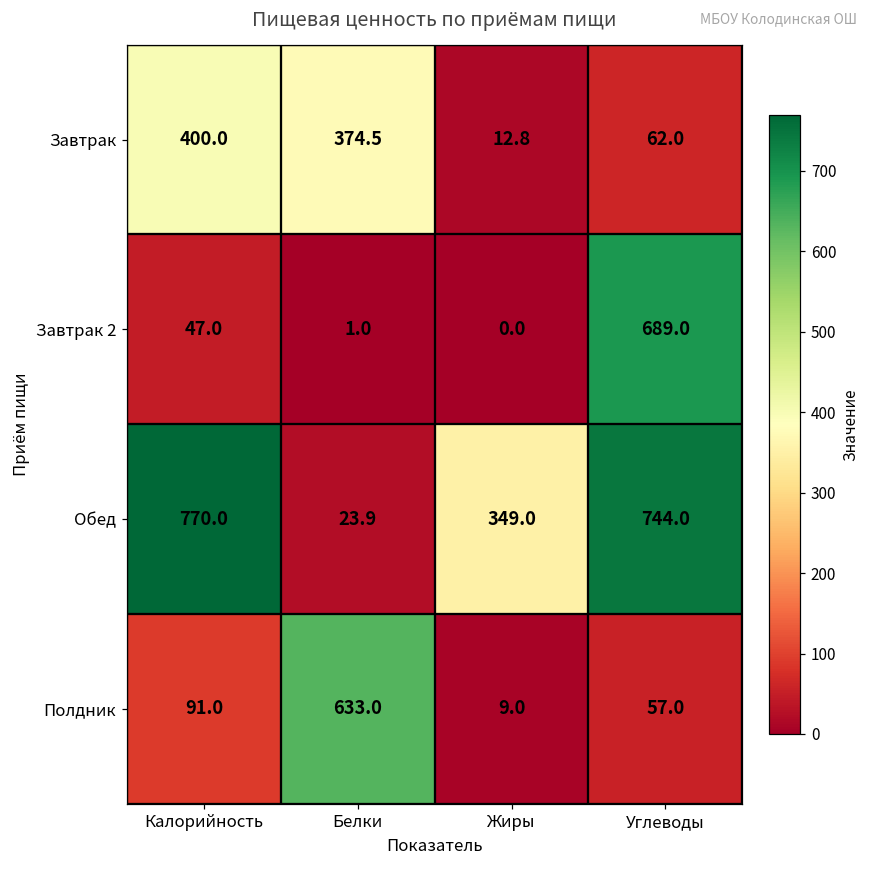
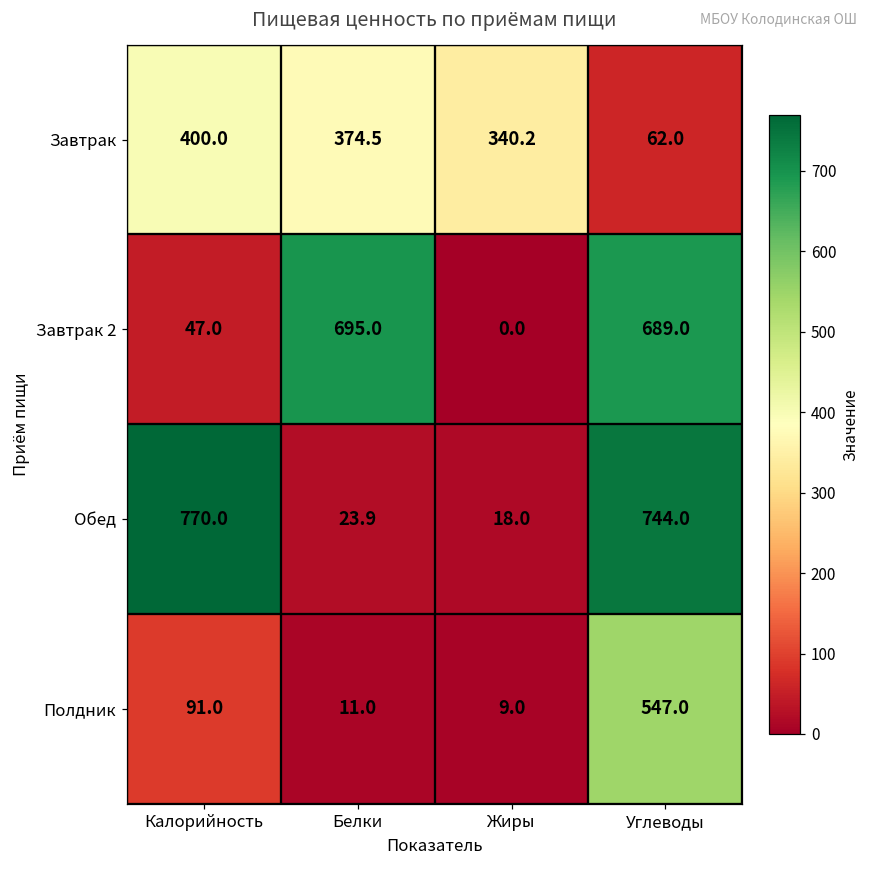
  {
    "Завтрак": {
      "Калорийность": 400.0,
      "Белки": 374.5,
-     "Жиры": 12.8,
+     "Жиры": 340.2,
      "Углеводы": 62.0
    },
    "Завтрак 2": {
      "Калорийность": 47.0,
-     "Белки": 1.0,
+     "Белки": 695.0,
      "Жиры": 0.0,
      "Углеводы": 689.0
    },
    "Обед": {
      "Калорийность": 770.0,
      "Белки": 23.9,
-     "Жиры": 349.0,
+     "Жиры": 18.0,
      "Углеводы": 744.0
    },
    "Полдник": {
      "Калорийность": 91.0,
-     "Белки": 633.0,
+     "Белки": 11.0,
      "Жиры": 9.0,
-     "Углеводы": 57.0
+     "Углеводы": 547.0
    }
  }
